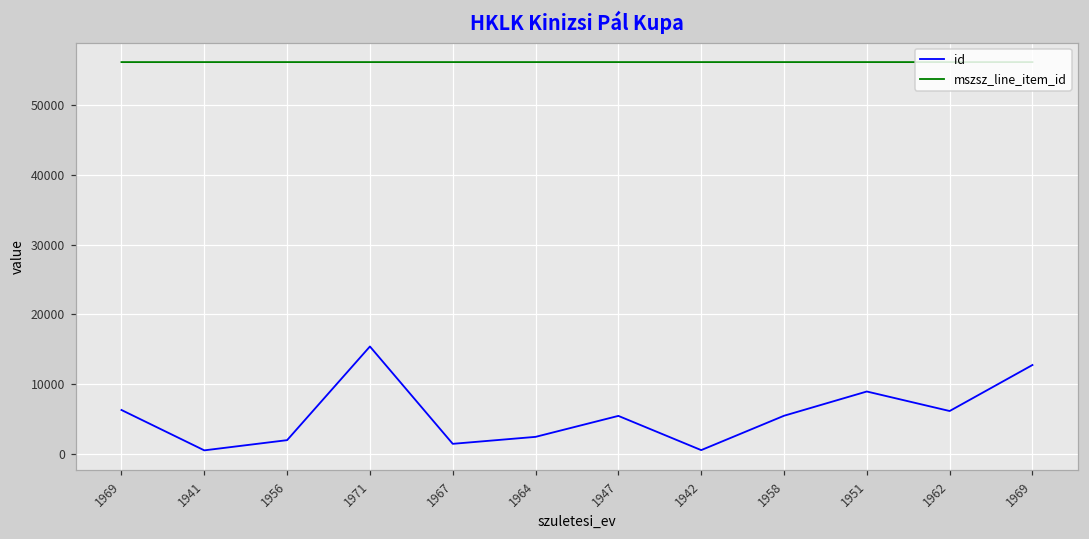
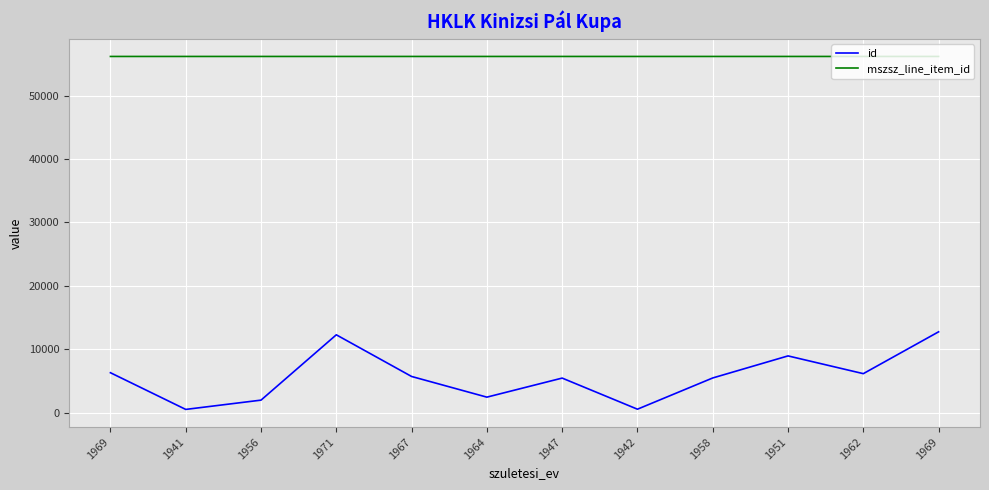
  {
    "id": {
      "1941": 1000,
      "1956": 2000,
-     "1971": 15000,
-     "1967": 1000,
+     "1971": 12000,
+     "1967": 6000,
      "1964": 2000,
      "1947": 5000,
      "1942": 1000,
      "1958": 5000,
      "1951": 9000,
      "1962": 6000
    },
    "mszsz_line_item_id": {
      "1941": 56000,
      "1956": 56000,
      "1971": 56000,
      "1967": 56000,
      "1964": 56000,
      "1947": 56000,
      "1942": 56000,
      "1958": 56000,
      "1951": 56000
    }
  }
